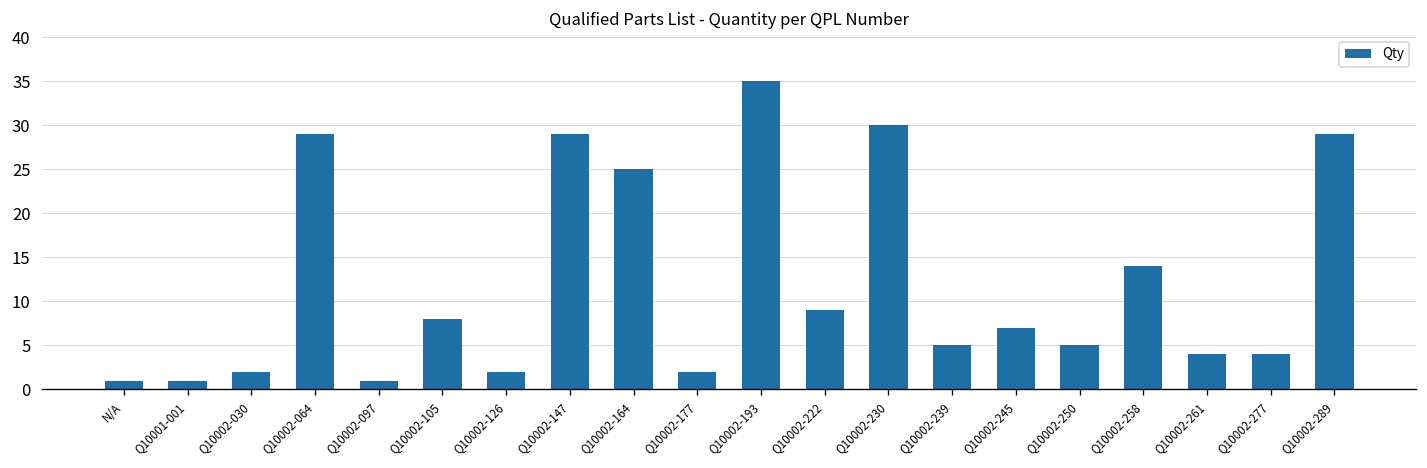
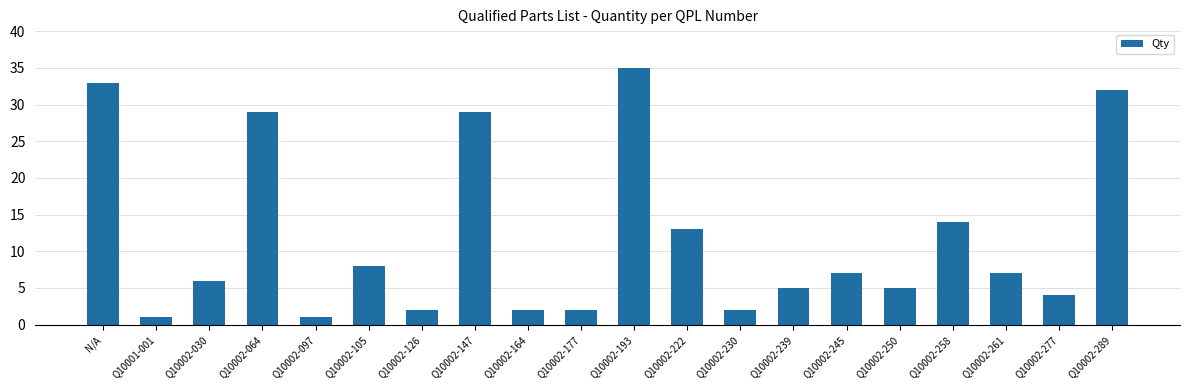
  {
-   "N/A": 1,
+   "N/A": 33,
    "Q10001-001": 1,
-   "Q10002-030": 2,
+   "Q10002-030": 6,
    "Q10002-064": 29,
    "Q10002-097": 1,
    "Q10002-105": 8,
    "Q10002-126": 2,
    "Q10002-147": 29,
-   "Q10002-164": 25,
+   "Q10002-164": 2,
    "Q10002-177": 2,
    "Q10002-193": 35,
-   "Q10002-222": 9,
-   "Q10002-230": 30,
+   "Q10002-222": 13,
+   "Q10002-230": 2,
    "Q10002-239": 5,
    "Q10002-245": 7,
    "Q10002-250": 5,
    "Q10002-258": 14,
-   "Q10002-261": 4,
+   "Q10002-261": 7,
    "Q10002-277": 4,
-   "Q10002-289": 29
+   "Q10002-289": 32
  }
